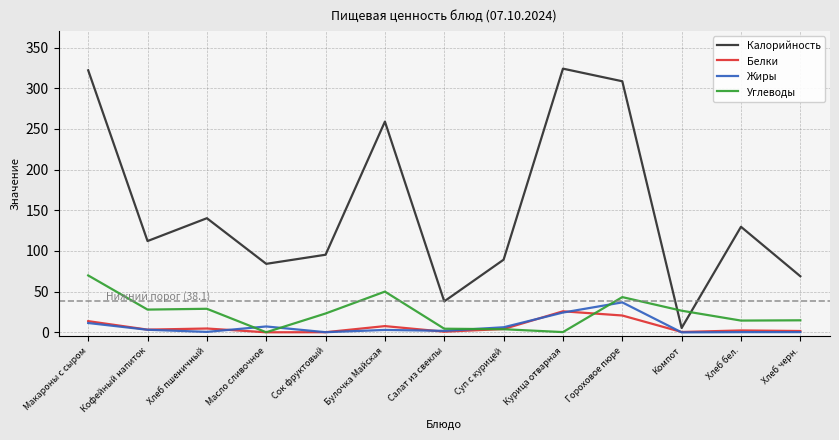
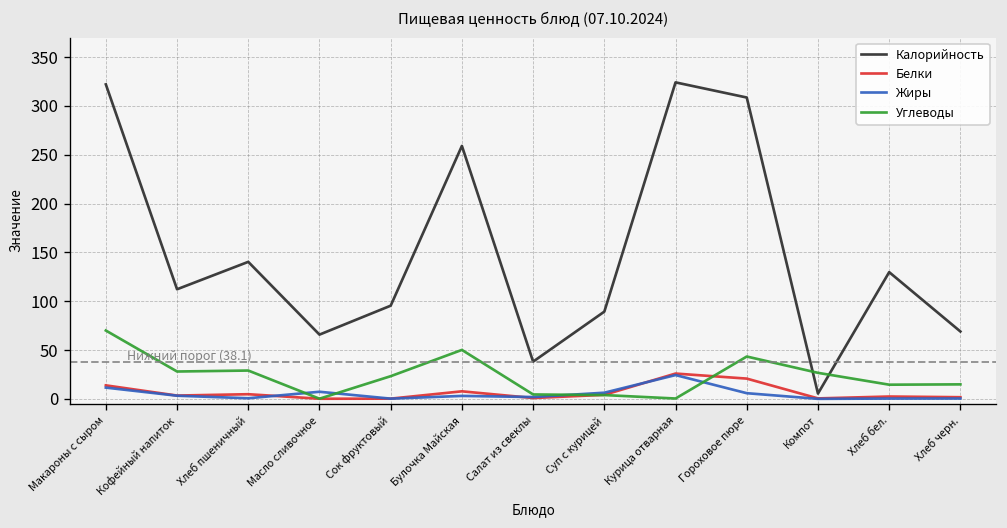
  {
    "Калорийность": {
      "Макароны с сыром": 320,
      "Кофейный напиток": 110,
      "Хлеб пшеничный": 140,
-     "Масло сливочное": 80,
+     "Масло сливочное": 70,
      "Сок фруктовый": 100,
      "Булочка Майская": 260,
      "Салат из свеклы": 40,
      "Суп с курицей": 90,
      "Курица отварная": 320,
      "Гороховое пюре": 310,
      "Компот": 10,
      "Хлеб бел.": 130,
      "Хлеб черн.": 70
    },
    "Белки": {
      "Хлеб пшеничный": 0,
      "Булочка Майская": 10,
      "Гороховое пюре": 20
    },
    "Жиры": {
      "Хлеб пшеничный": 0,
      "Масло сливочное": 10,
      "Булочка Майская": 0,
-     "Гороховое пюре": 40
+     "Гороховое пюре": 10
    },
    "Углеводы": {
      "Макароны с сыром": 70,
      "Кофейный напиток": 30,
      "Сок фруктовый": 20,
      "Булочка Майская": 50,
      "Курица отварная": 0,
      "Гороховое пюре": 40,
      "Компот": 30,
      "Хлеб бел.": 10,
      "Хлеб черн.": 10
    }
  }
